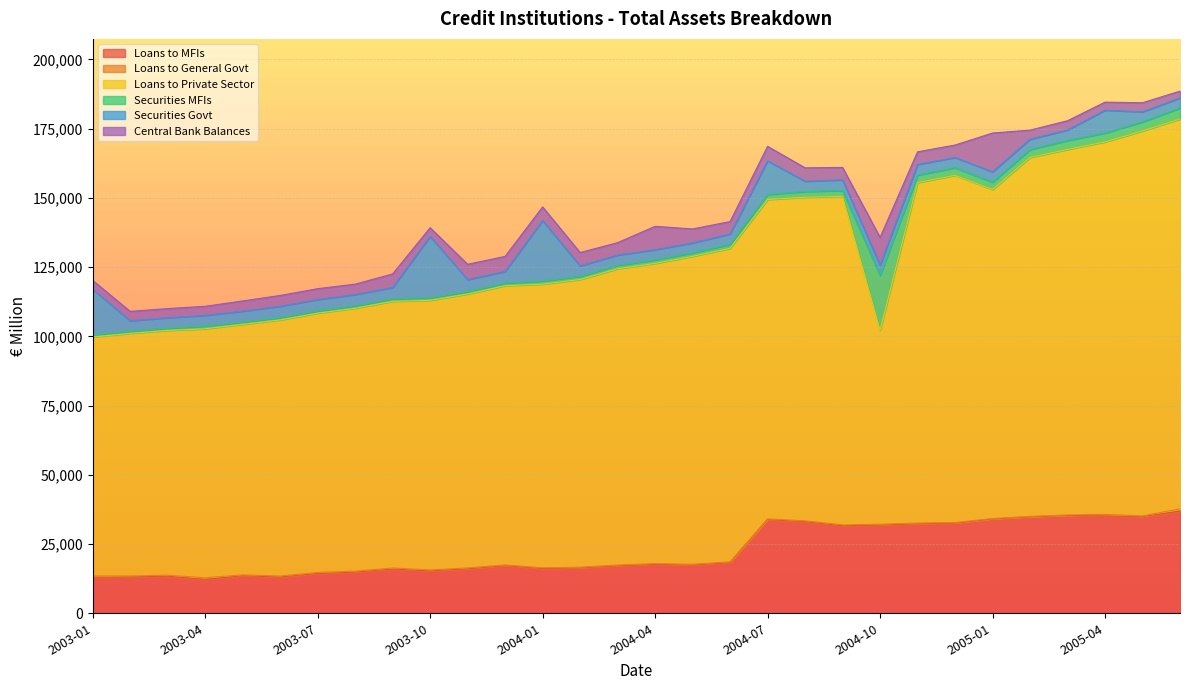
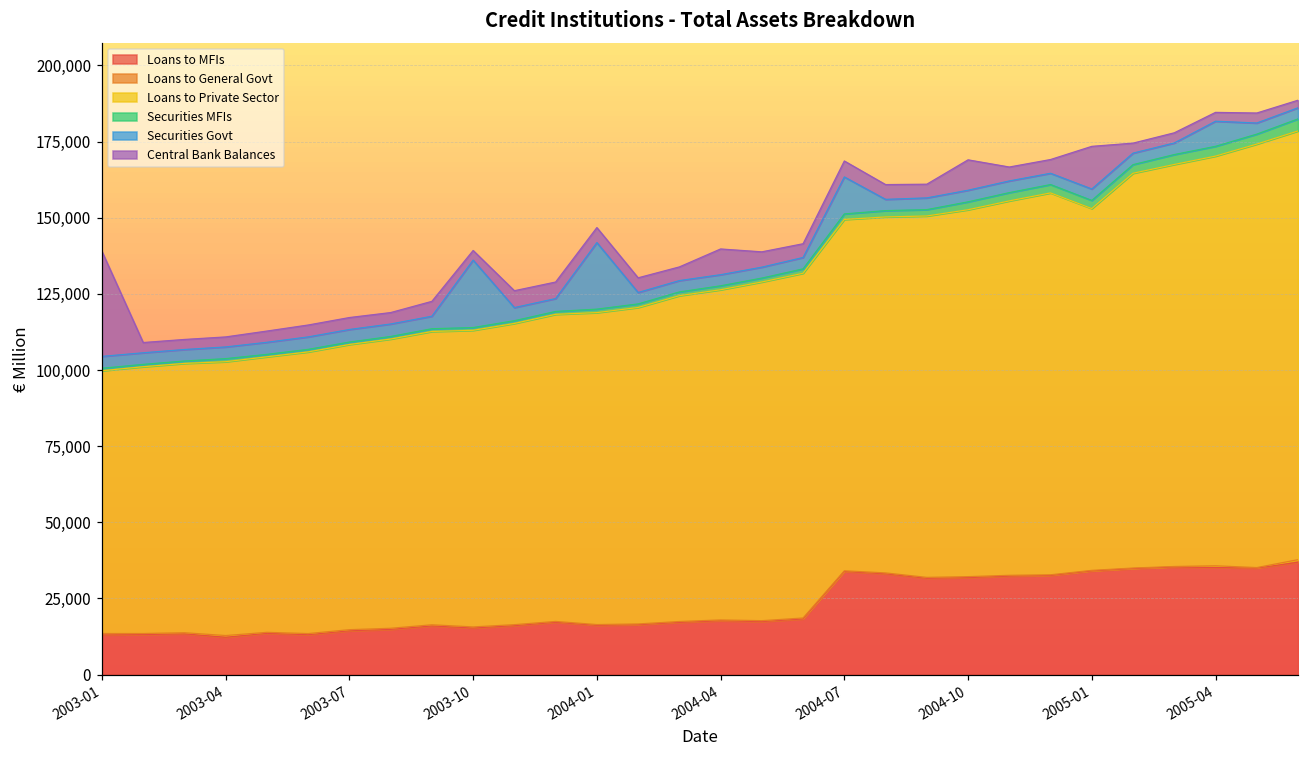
  {
    "Loans to Private Sector": {
      "2003-04": "90,000",
      "2004-01": "102,000",
      "2004-04": "108,000",
      "2004-07": "115,000",
-     "2004-10": "70,000",
+     "2004-10": "120,000",
      "2005-01": "119,000",
      "2005-04": "134,000"
    },
    "Securities MFIs": {
      "2003-04": "1,000",
      "2004-01": "1,000",
      "2004-04": "1,000",
      "2004-07": "2,000",
-     "2004-10": "20,000",
+     "2004-10": "3,000",
      "2005-01": "3,000",
      "2005-04": "3,000"
    },
    "Securities Govt": {
-     "2003-01": "16,000",
+     "2003-01": "4,000",
      "2003-04": "4,000",
      "2003-07": "4,000",
      "2003-10": "22,000",
      "2004-01": "22,000",
      "2004-04": "4,000",
      "2004-07": "12,000",
      "2004-10": "4,000",
      "2005-01": "4,000",
      "2005-04": "8,000"
    },
    "Central Bank Balances": {
-     "2003-01": "3,000",
+     "2003-01": "34,000",
      "2003-04": "3,000",
      "2003-07": "4,000",
      "2003-10": "3,000",
      "2004-01": "5,000",
      "2004-04": "8,000",
      "2004-07": "5,000",
      "2004-10": "10,000",
      "2005-01": "14,000",
      "2005-04": "3,000"
    }
  }
